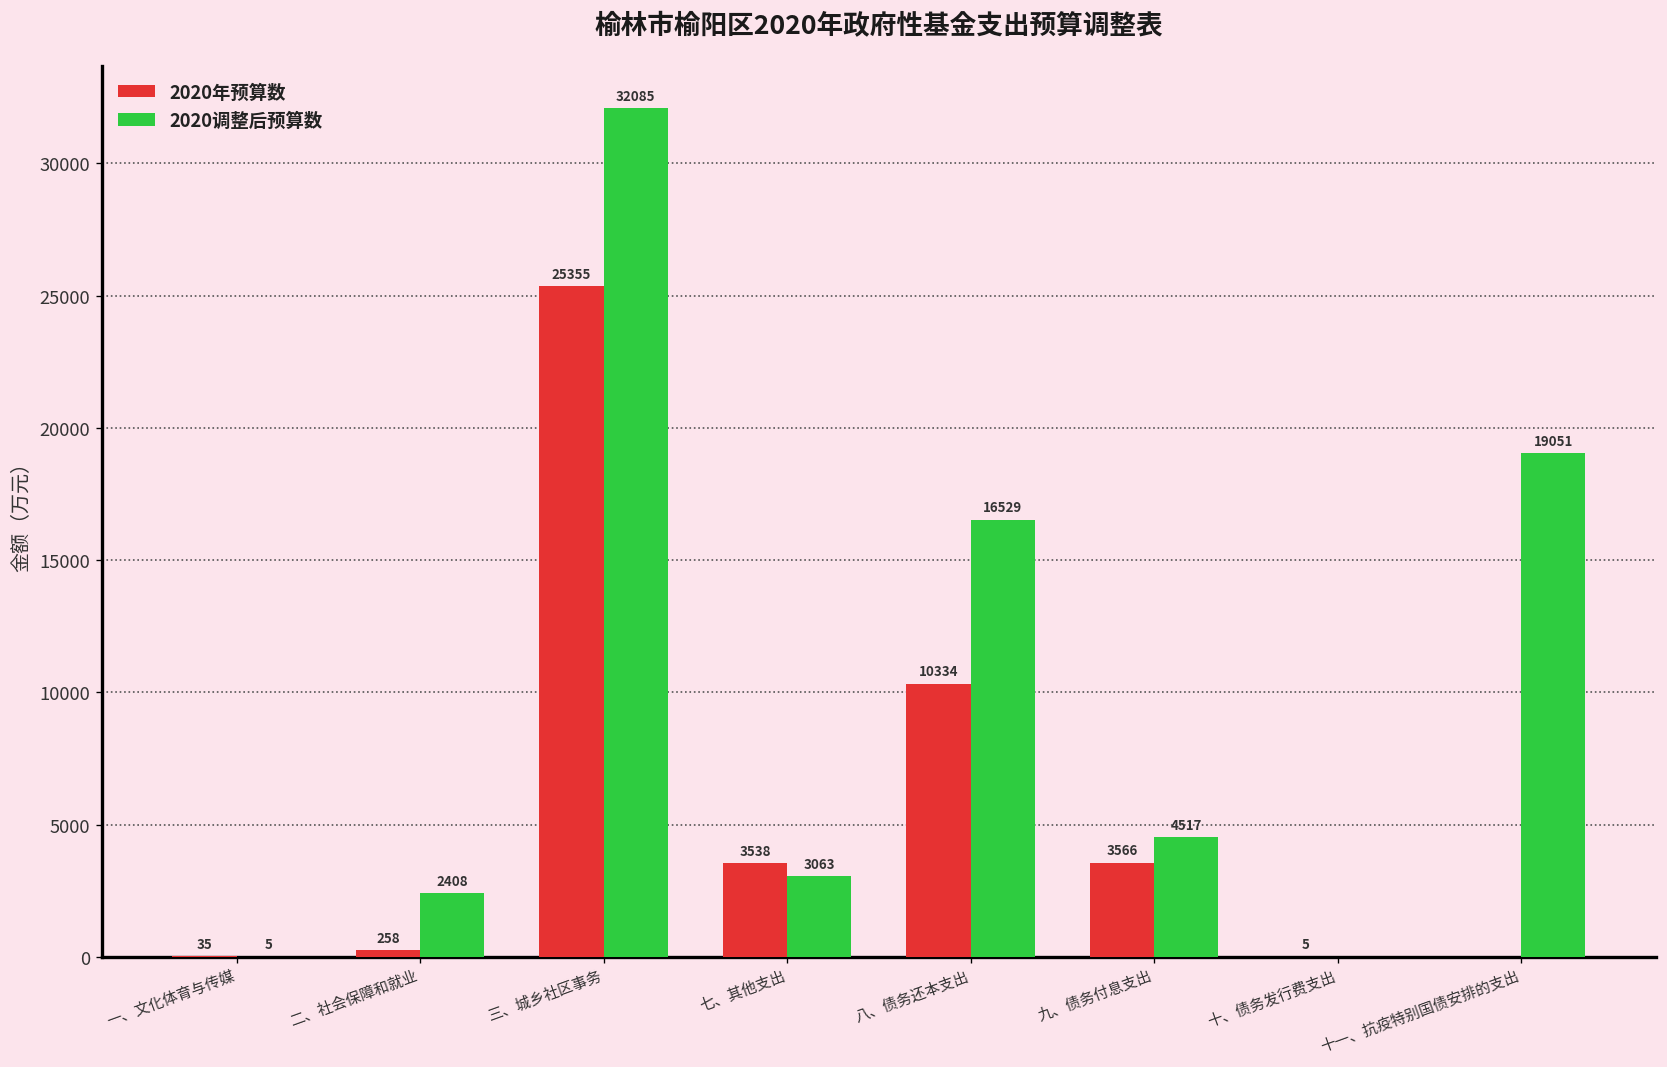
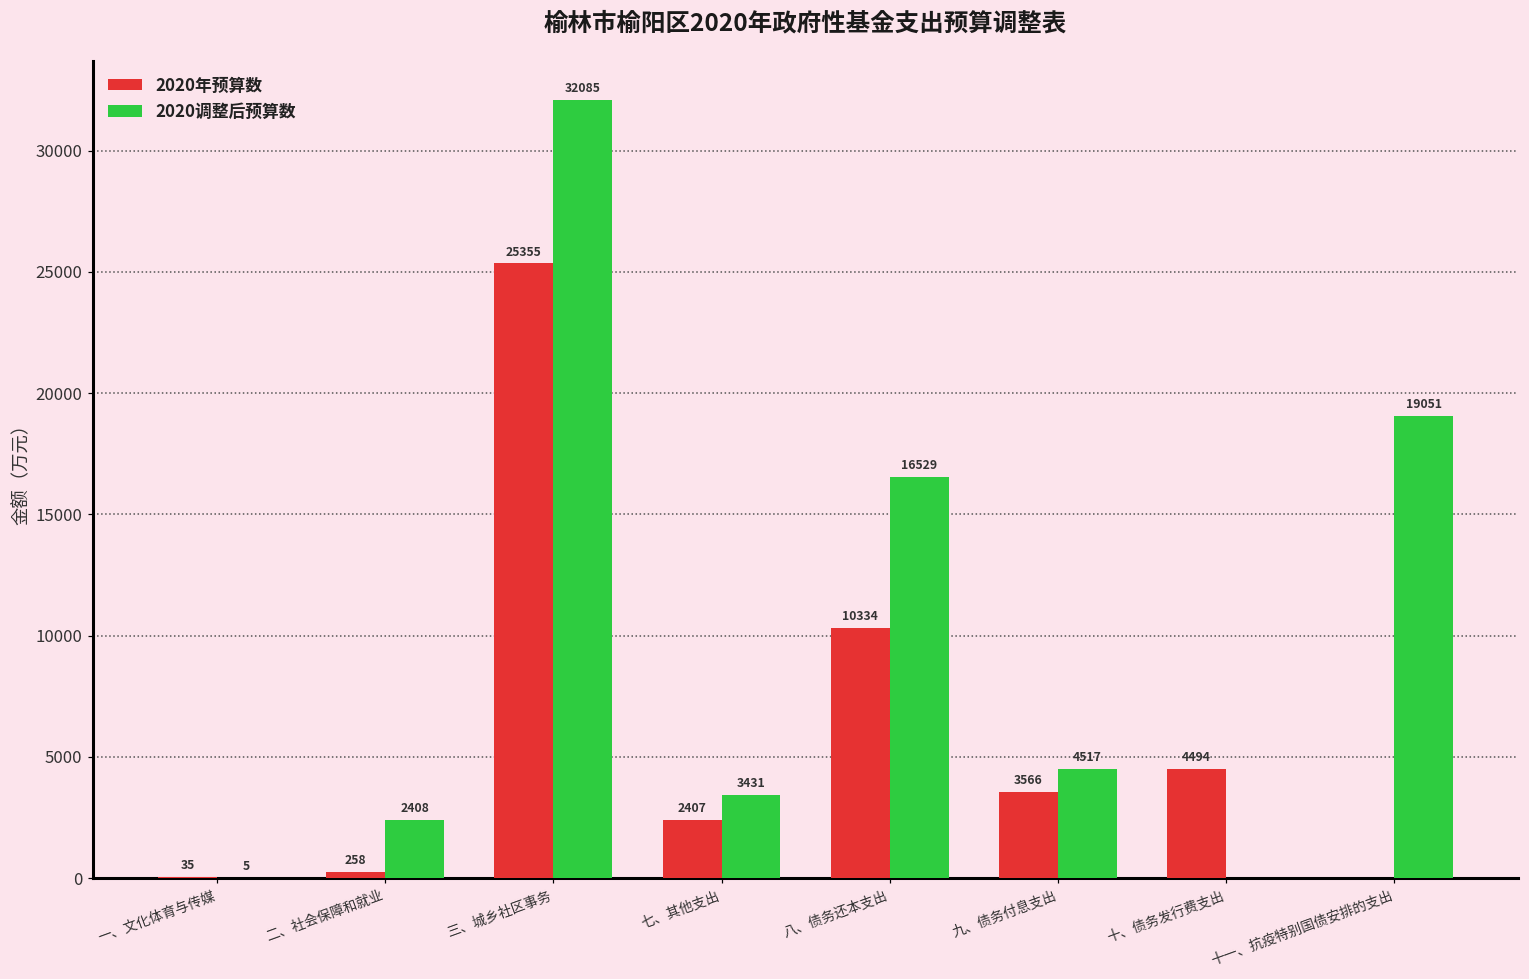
  {
    "2020年预算数": {
      "一、文化体育与传媒": 35,
      "二、社会保障和就业": 258,
      "三、城乡社区事务": 25355,
-     "七、其他支出": 3538,
+     "七、其他支出": 2407,
      "八、债务还本支出": 10334,
      "九、债务付息支出": 3566,
-     "十、债务发行费支出": 5
+     "十、债务发行费支出": 4494
    },
    "2020调整后预算数": {
      "一、文化体育与传媒": 5,
      "二、社会保障和就业": 2408,
      "三、城乡社区事务": 32085,
-     "七、其他支出": 3063,
+     "七、其他支出": 3431,
      "八、债务还本支出": 16529,
      "九、债务付息支出": 4517,
      "十一、抗疫特别国债安排的支出": 19051
    }
  }
